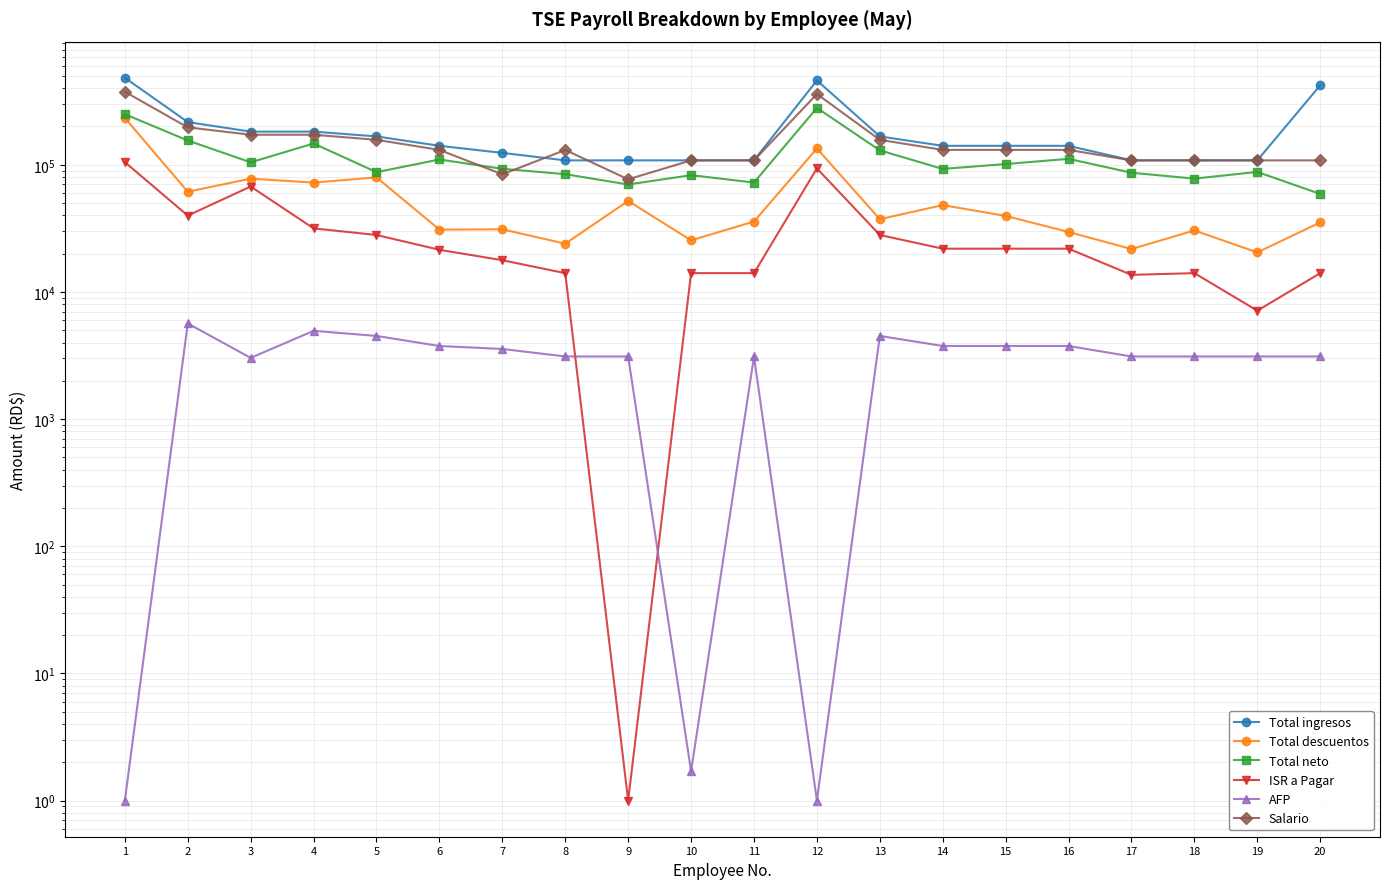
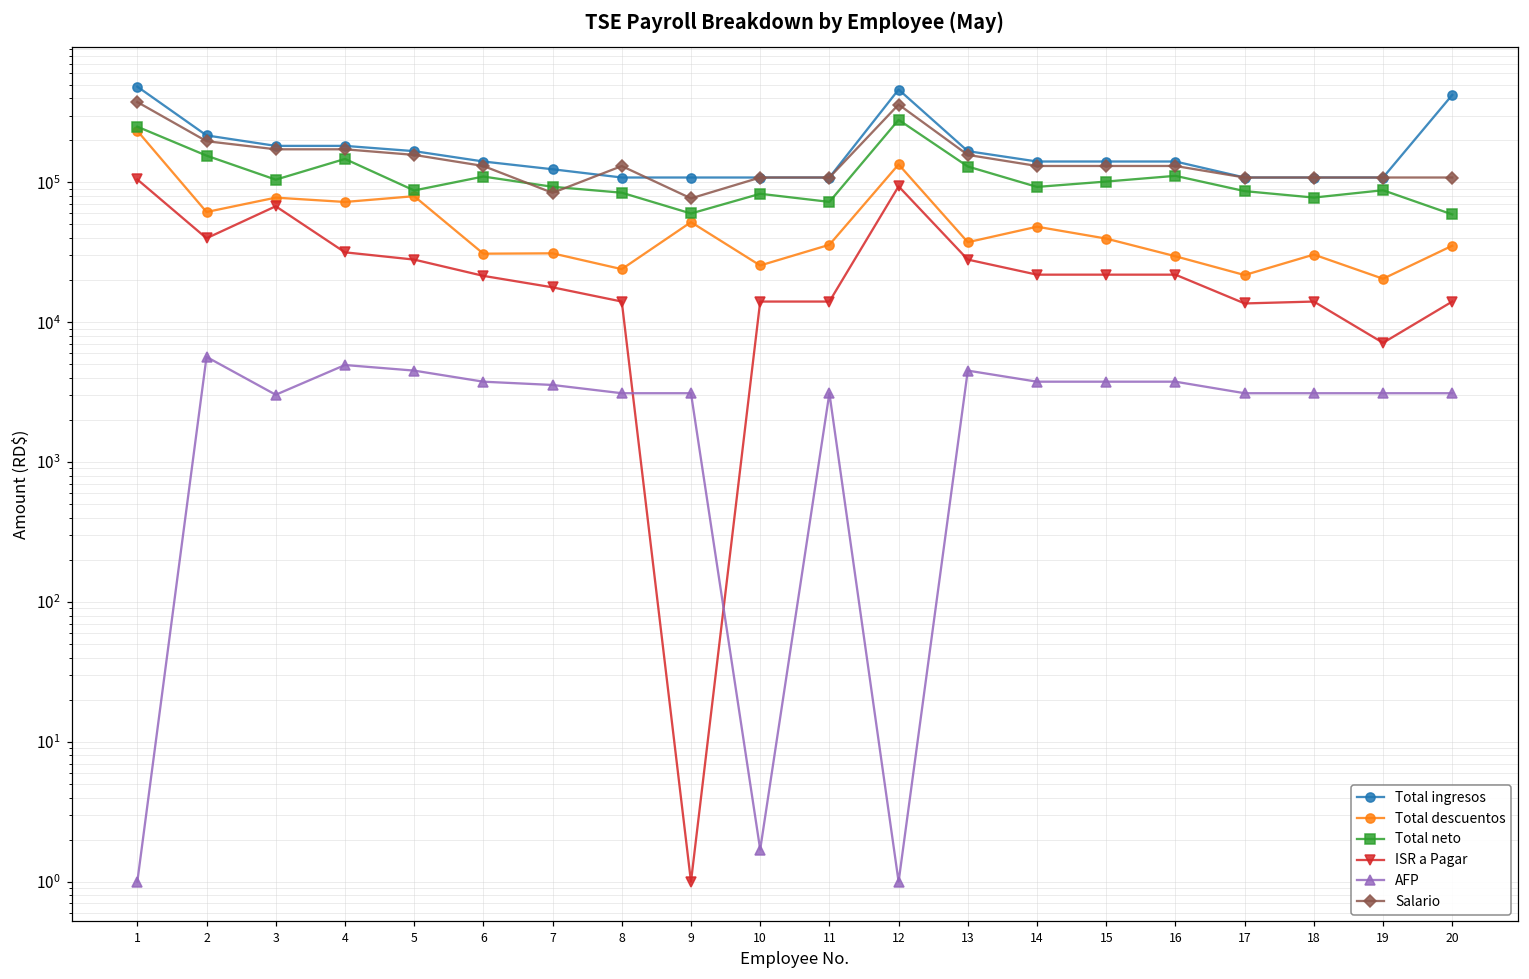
  {
    "Total ingresos": {
      "1": 480000,
      "2": 220000,
      "3": 180000,
      "4": 180000,
      "5": 170000,
      "6": 140000,
      "7": 120000,
      "8": 110000,
      "9": 110000,
      "12": 460000,
      "13": 170000,
      "14": 140000,
      "15": 140000,
      "16": 140000,
      "20": 420000
    },
    "Total descuentos": {
      "1": 230000,
      "2": 60000,
      "3": 80000,
      "4": 70000,
      "5": 80000,
      "6": 31000,
      "7": 31000,
      "8": 24000,
      "9": 52000,
      "10": 25000,
      "11": 36000,
      "12": 130000,
      "13": 37000,
      "14": 48000,
      "15": 40000,
      "16": 30000,
      "17": 22000,
      "18": 30000,
      "19": 20000,
      "20": 35000
    },
    "Total neto": {
      "1": 250000,
      "2": 160000,
      "3": 100000,
      "4": 150000,
      "5": 90000,
      "6": 110000,
      "7": 90000,
      "8": 80000,
-     "9": 70000,
+     "9": 60000,
      "10": 80000,
      "11": 70000,
      "12": 280000,
      "13": 130000,
      "14": 90000,
      "15": 100000,
      "16": 110000,
      "17": 90000,
      "18": 80000,
      "19": 90000,
      "20": 60000
    },
    "ISR a Pagar": {
      "1": 100000,
      "2": 40000,
      "3": 70000,
      "4": 32000,
      "5": 28000,
      "6": 21000,
      "7": 18000,
      "8": 14000,
      "9": 1,
      "10": 14000,
      "11": 14000,
      "12": 90000,
      "13": 28000,
      "14": 22000,
      "15": 22000,
      "16": 22000,
      "17": 14000,
      "18": 14000,
      "19": 7000,
      "20": 14000
    },
    "AFP": {
      "1": 1,
      "2": 6000,
      "3": 3000,
      "4": 4900,
      "5": 4500,
      "6": 3800,
      "7": 3600,
      "8": 3100,
      "9": 3100,
      "10": 1.7,
      "11": 3100,
      "12": 1,
      "13": 4500,
      "14": 3800,
      "15": 3800,
      "16": 3800,
      "17": 3100,
      "18": 3100,
      "19": 3100,
      "20": 3100
    },
    "Salario": {
      "1": 380000,
      "2": 200000,
      "3": 170000,
      "4": 170000,
      "5": 160000,
      "6": 130000,
      "7": 80000,
      "8": 130000,
      "9": 80000,
      "12": 360000,
      "13": 160000,
      "14": 130000,
      "15": 130000,
      "16": 130000,
      "20": 110000
    }
  }
